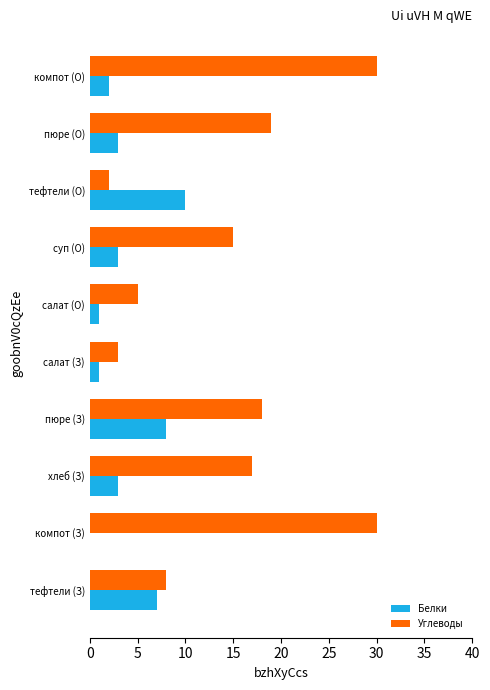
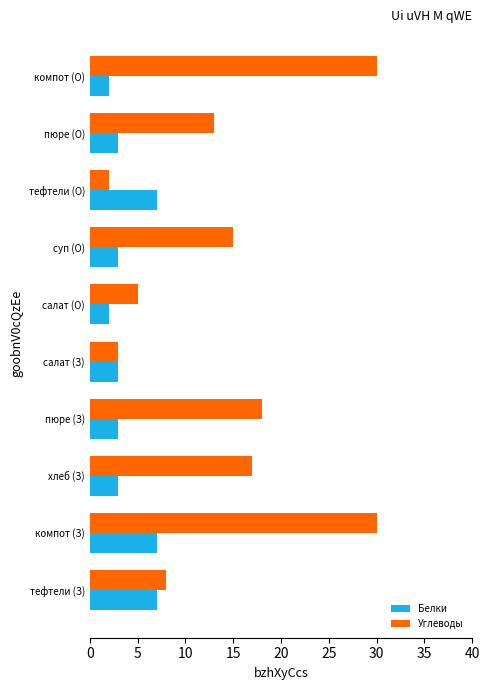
  {
    "Белки": {
      "компот (О)": 2,
      "пюре (О)": 3,
-     "тефтели (О)": 10,
+     "тефтели (О)": 7,
      "суп (О)": 3,
-     "салат (О)": 1,
-     "салат (З)": 1,
-     "пюре (З)": 8,
+     "салат (О)": 2,
+     "салат (З)": 3,
+     "пюре (З)": 3,
      "хлеб (З)": 3,
-     "компот (З)": 0,
+     "компот (З)": 7,
      "тефтели (З)": 7
    },
    "Углеводы": {
      "компот (О)": 30,
-     "пюре (О)": 19,
+     "пюре (О)": 13,
      "тефтели (О)": 2,
      "суп (О)": 15,
      "салат (О)": 5,
      "салат (З)": 3,
      "пюре (З)": 18,
      "хлеб (З)": 17,
      "компот (З)": 30,
      "тефтели (З)": 8
    }
  }
